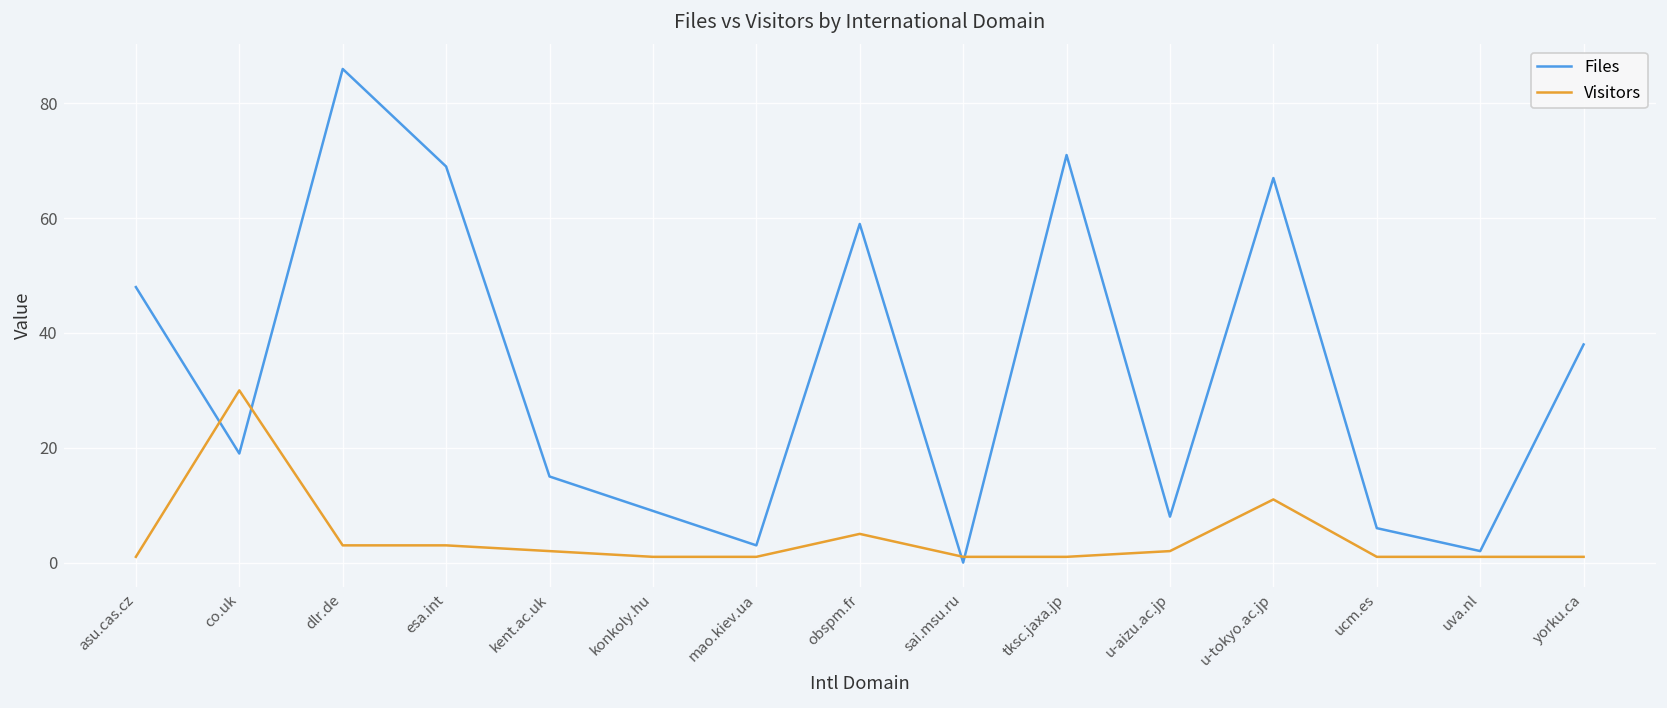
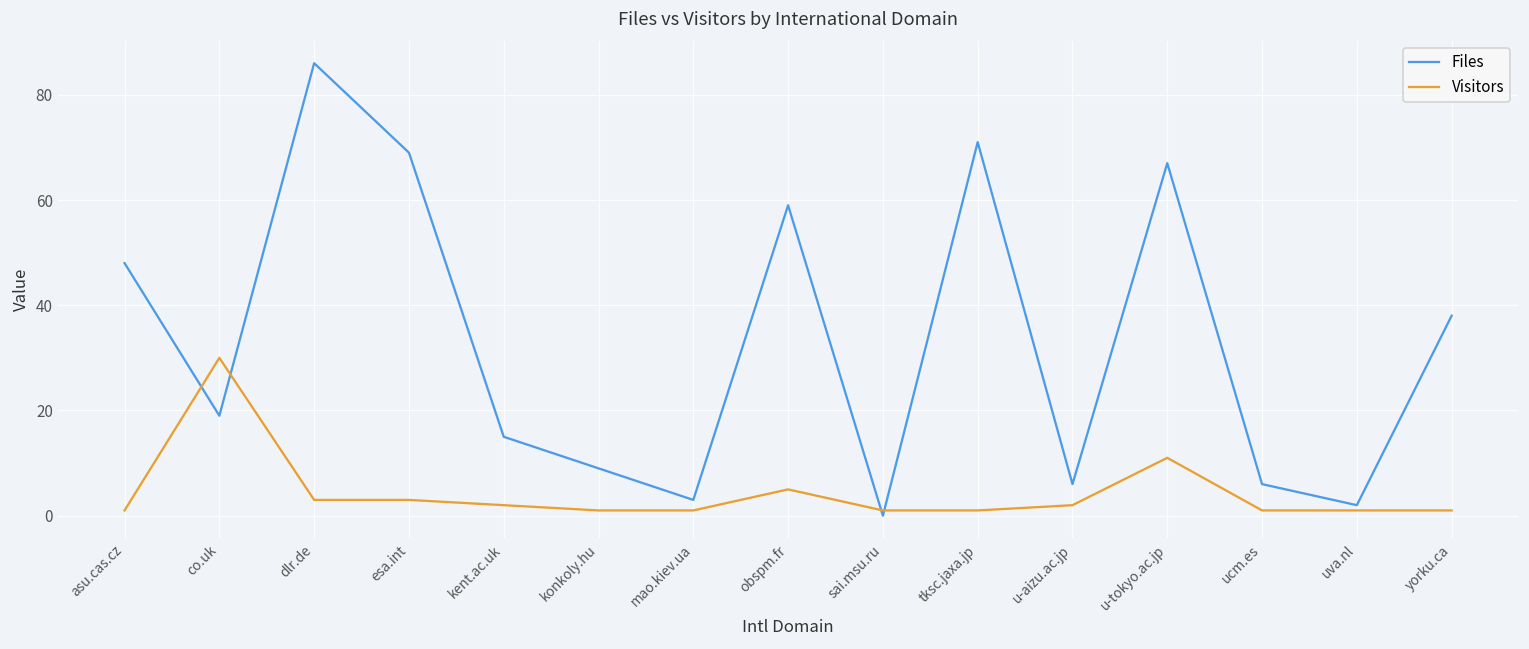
  {
    "Files": {
      "asu.cas.cz": 48,
      "co.uk": 19,
      "dlr.de": 86,
      "esa.int": 69,
      "kent.ac.uk": 15,
      "konkoly.hu": 9,
      "mao.kiev.ua": 3,
      "obspm.fr": 59,
      "sai.msu.ru": 0,
      "tksc.jaxa.jp": 71,
-     "u-aizu.ac.jp": 8,
+     "u-aizu.ac.jp": 6,
      "u-tokyo.ac.jp": 67,
      "ucm.es": 6,
      "uva.nl": 2,
      "yorku.ca": 38
    },
    "Visitors": {
      "asu.cas.cz": 1,
      "co.uk": 30,
      "dlr.de": 3,
      "esa.int": 3,
      "kent.ac.uk": 2,
      "konkoly.hu": 1,
      "mao.kiev.ua": 1,
      "obspm.fr": 5,
      "sai.msu.ru": 1,
      "tksc.jaxa.jp": 1,
      "u-aizu.ac.jp": 2,
      "u-tokyo.ac.jp": 11,
      "ucm.es": 1,
      "uva.nl": 1,
      "yorku.ca": 1
    }
  }
